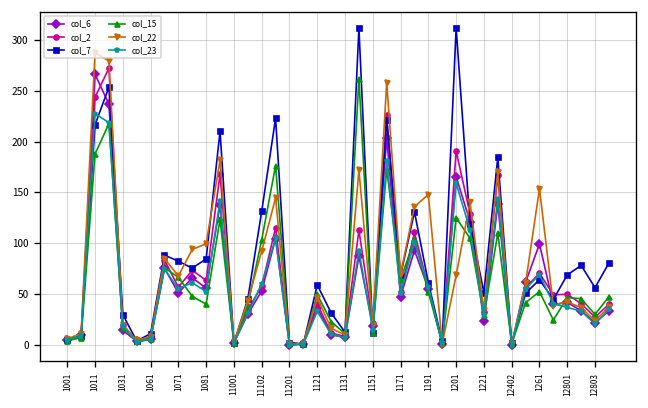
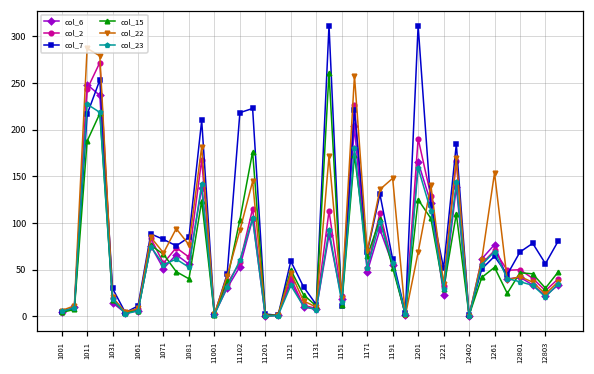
  {
    "col_6": {
-     "1011": 270,
+     "1011": 250,
      "1071": 50,
      "1081": 60,
      "11102": 50,
      "1121": 40,
      "1171": 50,
      "1201": 170,
      "1221": 20,
-     "1261": 100
+     "1261": 80
    },
    "col_2": {
      "1011": 240,
      "1081": 60,
      "1121": 40,
      "1201": 190,
      "12801": 50
    },
    "col_7": {
      "1011": 220,
      "1031": 30,
      "1071": 80,
      "1081": 80,
-     "11102": 130,
+     "11102": 220,
      "1121": 60,
      "1191": 60,
      "1201": 310,
      "1221": 50,
      "1261": 60,
      "12801": 70,
      "12803": 60
    },
    "col_15": {
      "1011": 190,
      "1081": 40,
      "11102": 100,
      "1121": 50,
      "1171": 60,
      "1191": 50,
      "1201": 130,
      "1261": 50,
      "12801": 50
    },
    "col_22": {
-     "1081": 100,
+     "1081": 80,
      "11102": 90,
      "1121": 50,
      "1191": 150,
      "1201": 70,
      "1261": 150
    },
    "col_23": {
      "1011": 230,
      "1081": 50,
      "1121": 30,
      "1201": 160,
      "12801": 40
    }
  }
